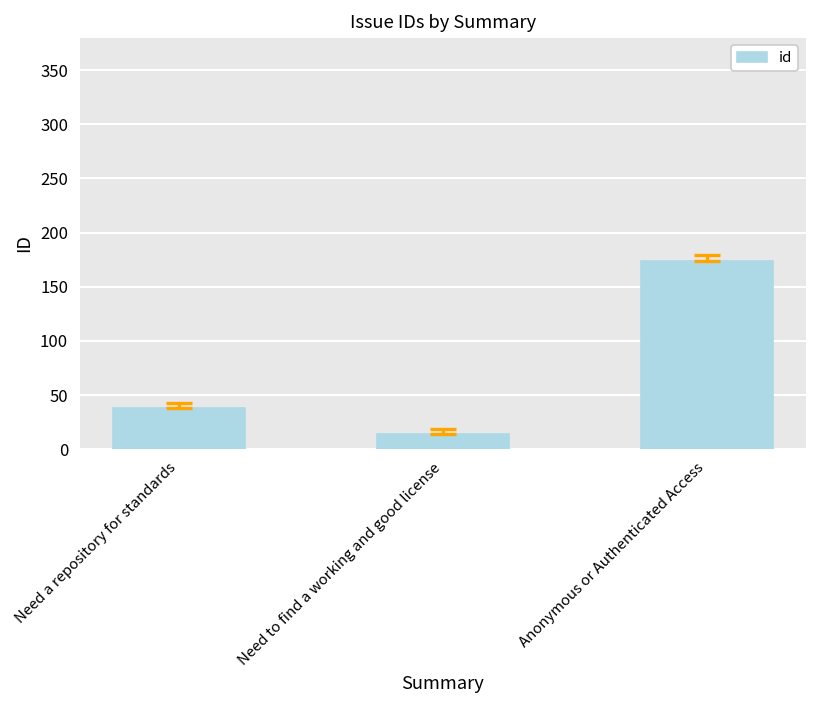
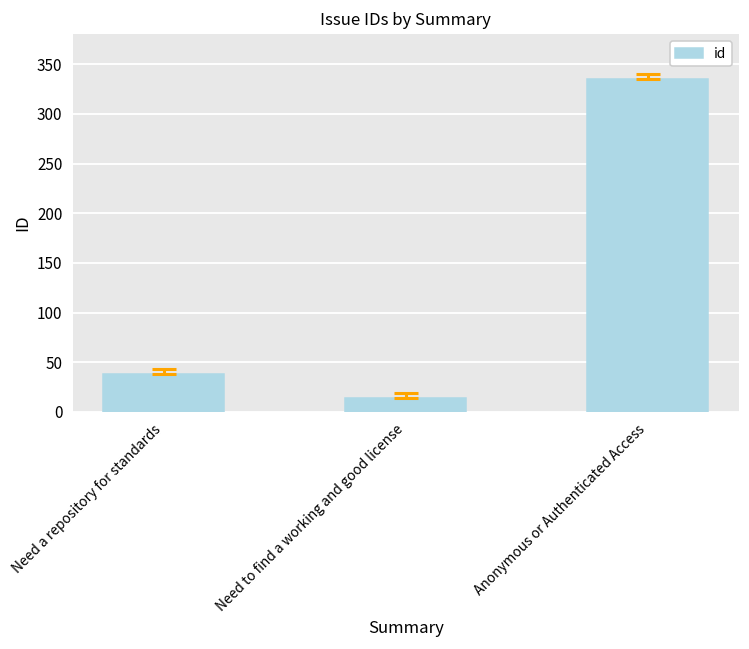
  {
    "id": {
      "Need a repository for standards": 40,
      "Need to find a working and good license": 10,
-     "Anonymous or Authenticated Access": 170
+     "Anonymous or Authenticated Access": 340
    }
  }
